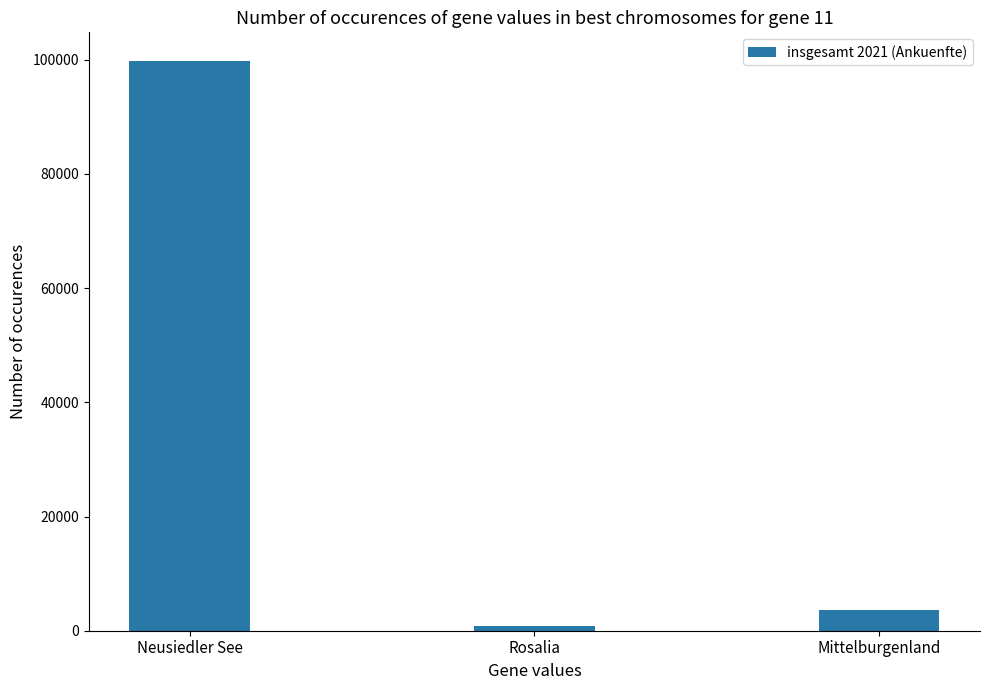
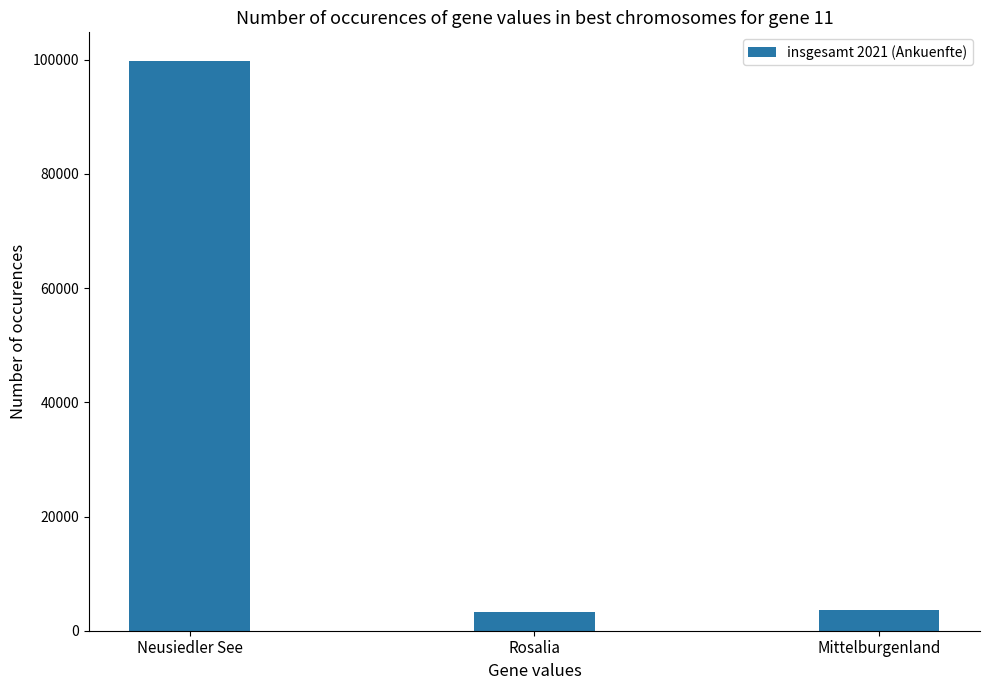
  {
    "Neusiedler See": 100000,
-   "Rosalia": 1000,
+   "Rosalia": 3000,
    "Mittelburgenland": 4000
  }
